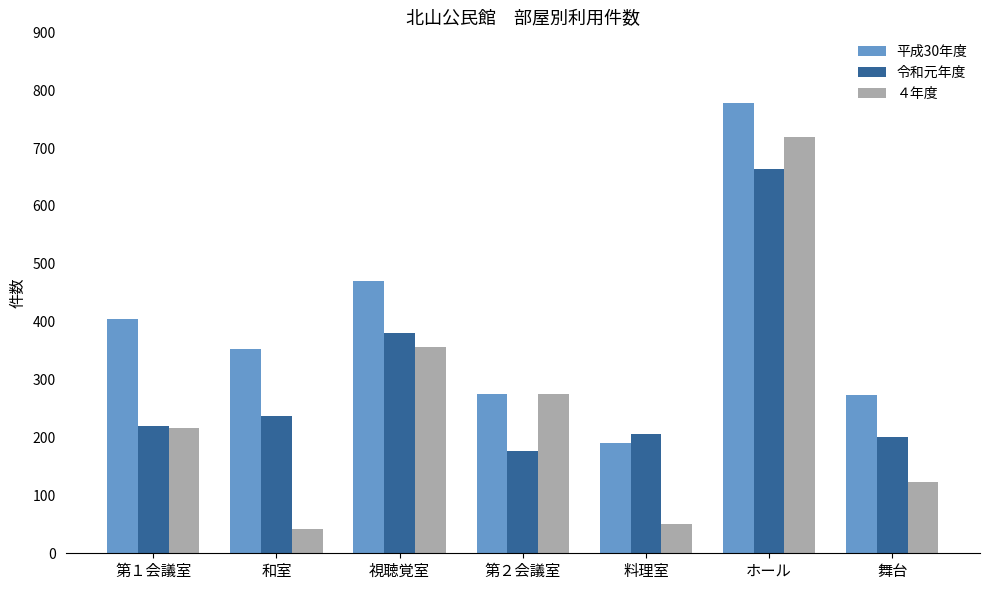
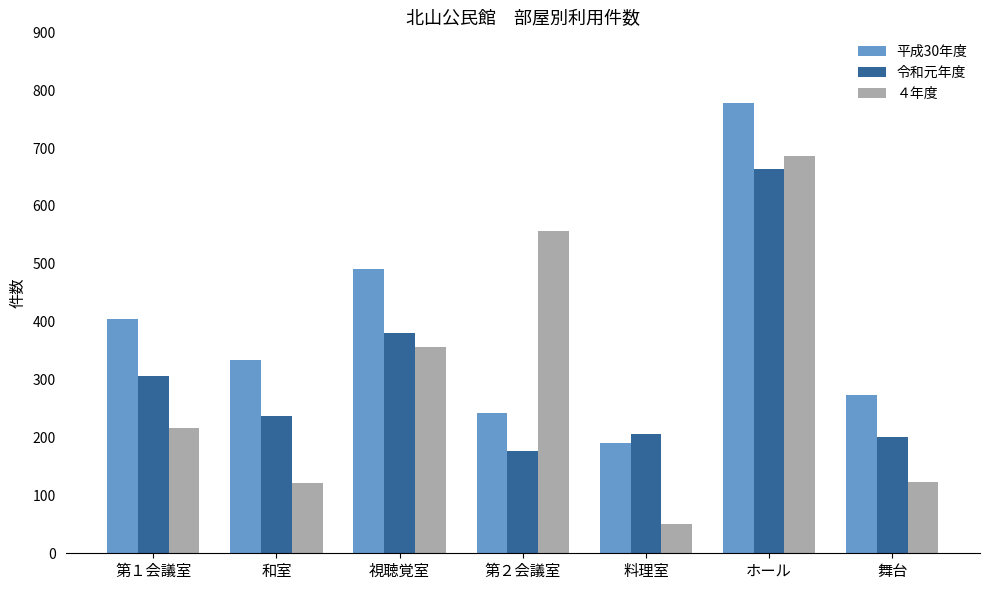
  {
    "平成30年度": {
      "第１会議室": 410,
-     "和室": 350,
-     "視聴覚室": 470,
-     "第２会議室": 280,
+     "和室": 330,
+     "視聴覚室": 490,
+     "第２会議室": 240,
      "料理室": 190,
      "ホール": 780,
      "舞台": 270
    },
    "令和元年度": {
-     "第１会議室": 220,
+     "第１会議室": 310,
      "和室": 240,
      "視聴覚室": 380,
      "第２会議室": 180,
      "料理室": 210,
      "ホール": 660,
      "舞台": 200
    },
    "４年度": {
      "第１会議室": 220,
-     "和室": 40,
+     "和室": 120,
      "視聴覚室": 360,
-     "第２会議室": 280,
+     "第２会議室": 560,
      "料理室": 50,
-     "ホール": 720,
+     "ホール": 690,
      "舞台": 120
    }
  }
